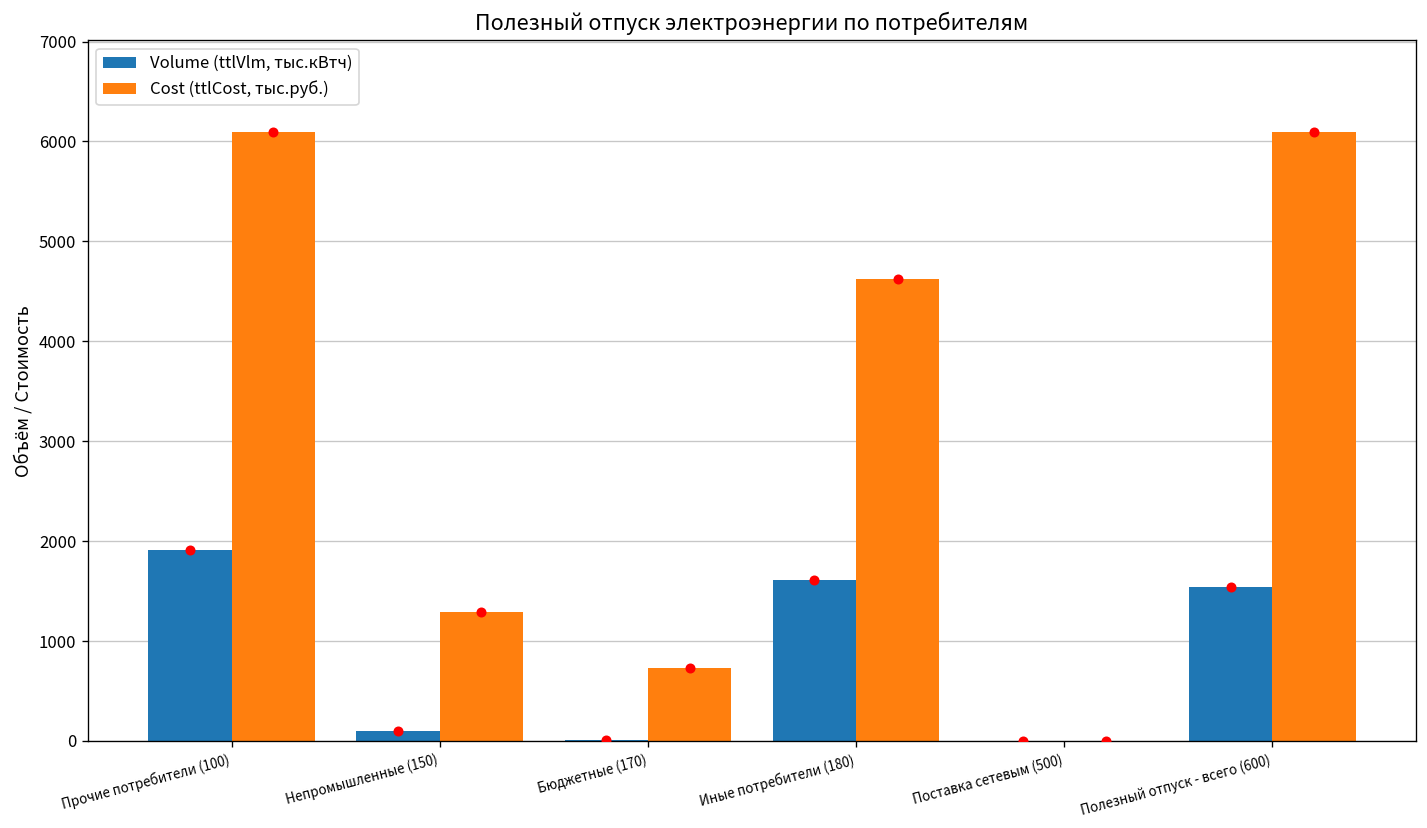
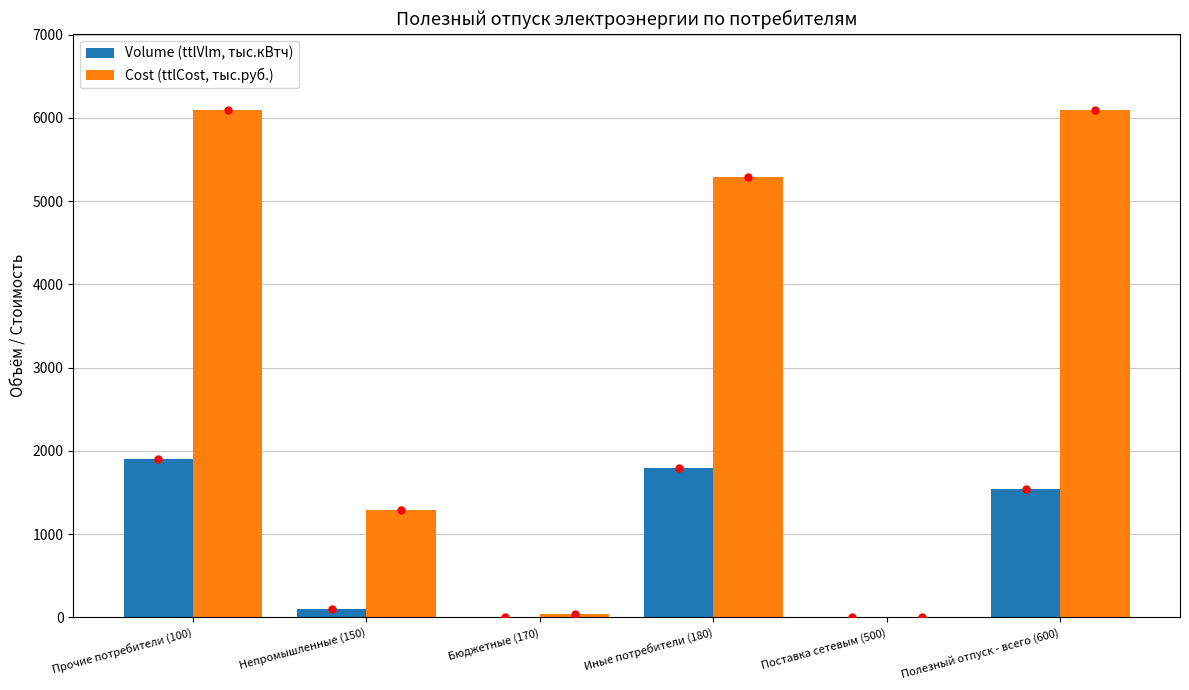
  {
    "Volume (ttlVlm, тыс.кВтч)": {
      "Прочие потребители (100)": 1900,
      "Непромышленные (150)": 100,
-     "Иные потребители (180)": 1600,
+     "Иные потребители (180)": 1800,
      "Поставка сетевым (500)": 0,
      "Полезный отпуск - всего (600)": 1500
    },
    "Cost (ttlCost, тыс.руб.)": {
      "Прочие потребители (100)": 6100,
      "Непромышленные (150)": 1300,
-     "Бюджетные (170)": 700,
-     "Иные потребители (180)": 4600,
+     "Бюджетные (170)": 0,
+     "Иные потребители (180)": 5300,
      "Поставка сетевым (500)": 0,
      "Полезный отпуск - всего (600)": 6100
    }
  }
